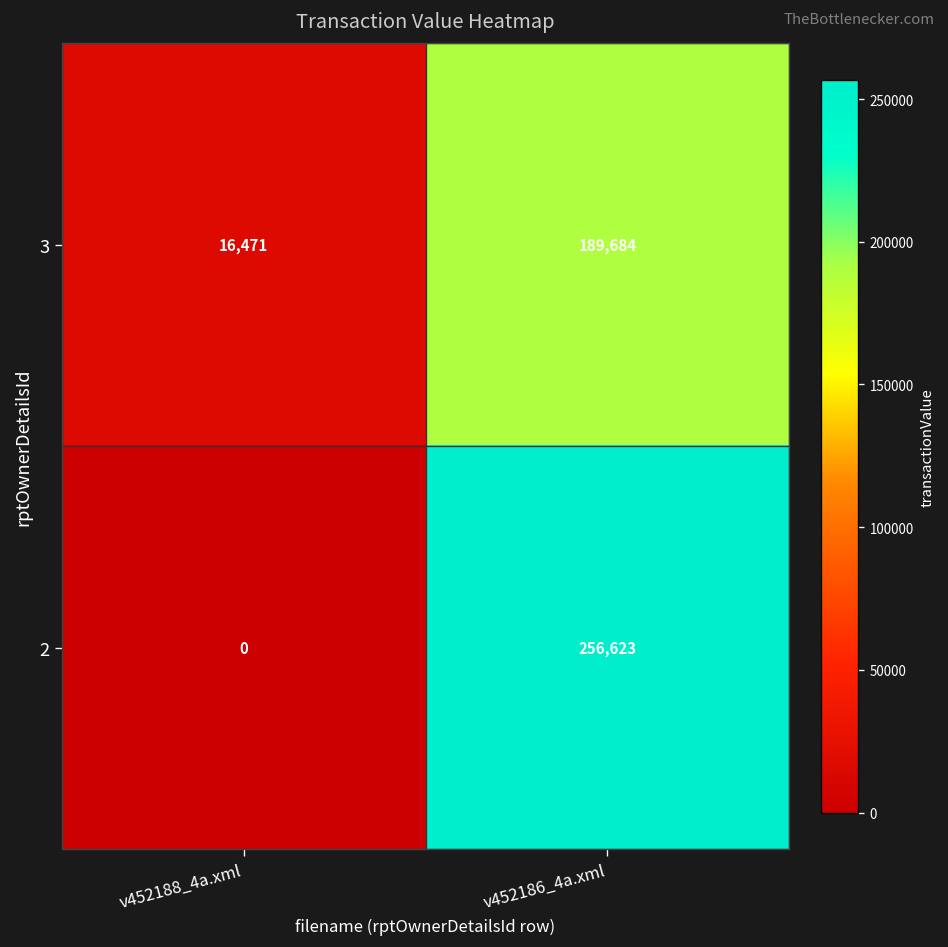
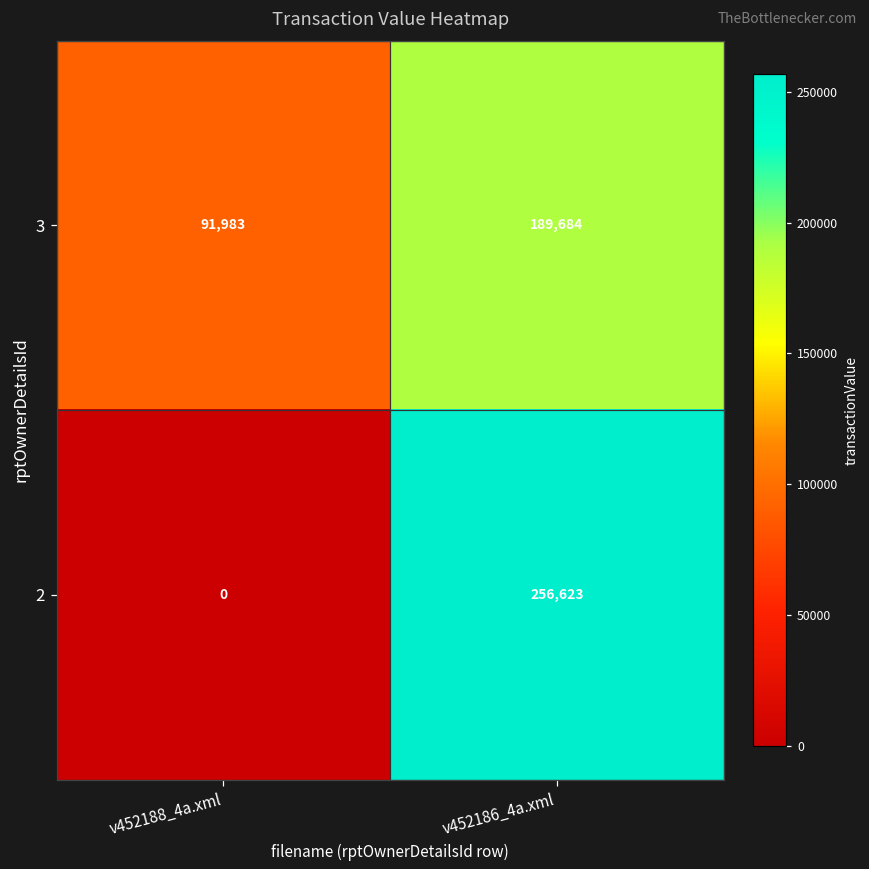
  {
    "3": {
-     "v452188_4a.xml": "16,471",
+     "v452188_4a.xml": "91,983",
      "v452186_4a.xml": "189,684"
    },
    "2": {
      "v452188_4a.xml": "0",
      "v452186_4a.xml": "256,623"
    }
  }
